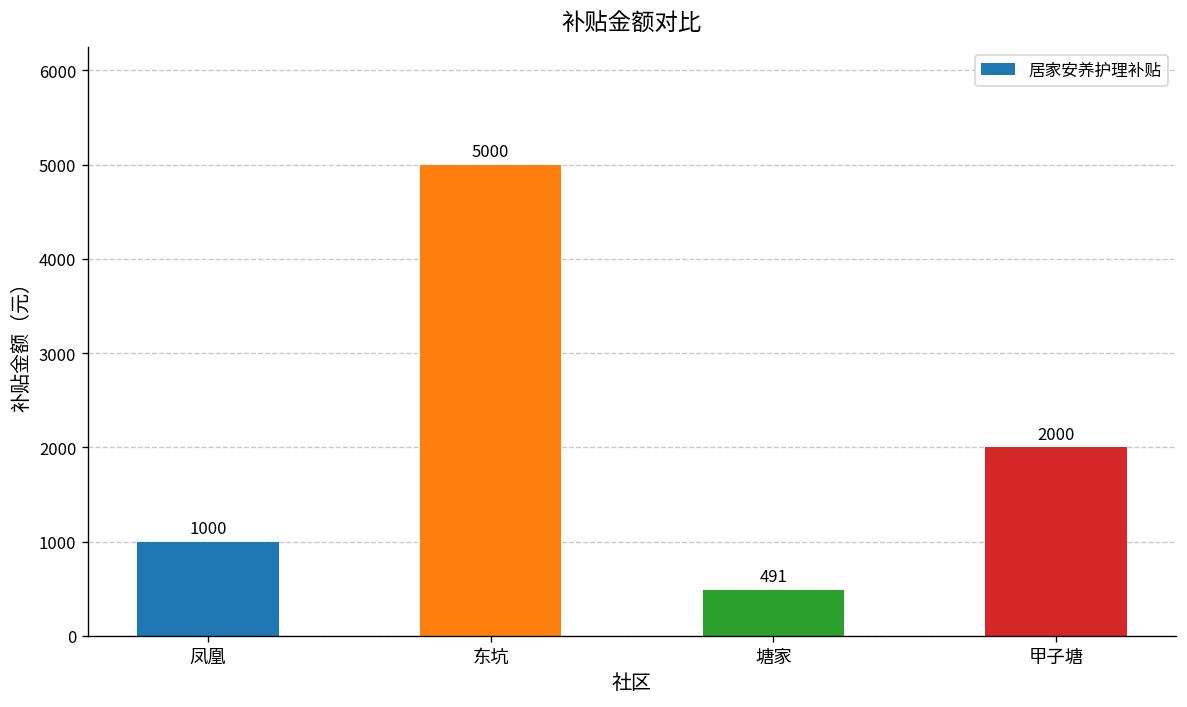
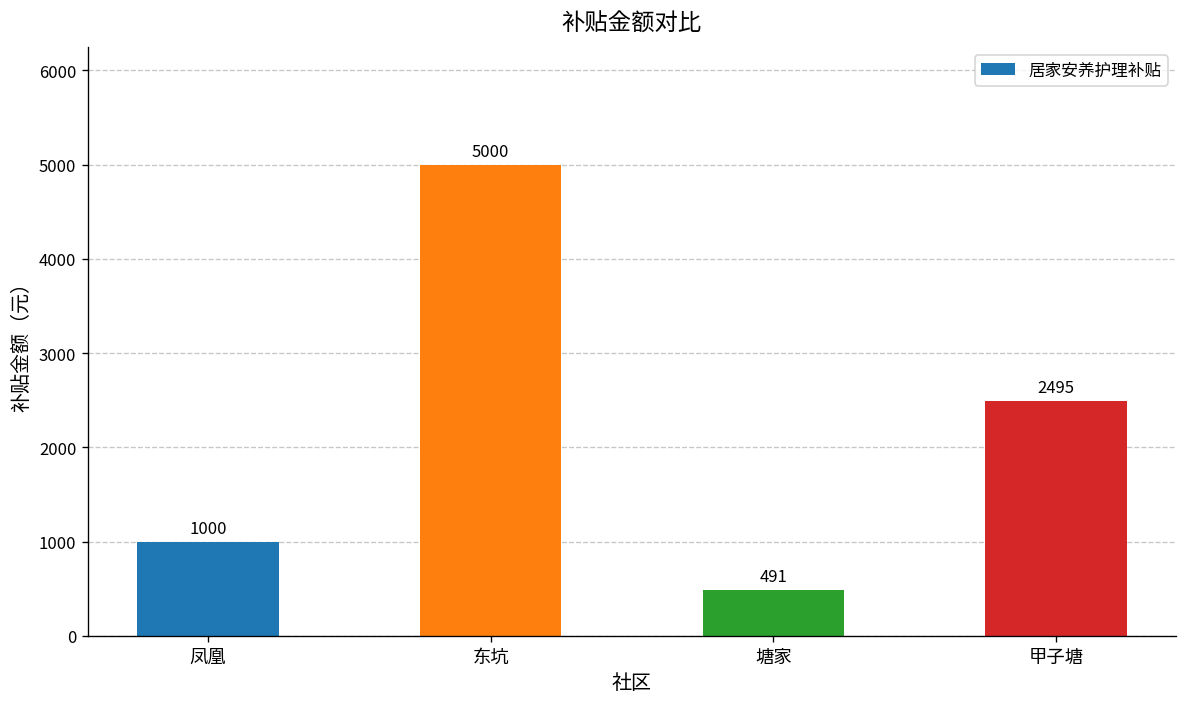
  {
    "凤凰": 1000,
    "东坑": 5000,
    "塘家": 491,
-   "甲子塘": 2000
+   "甲子塘": 2495
  }
